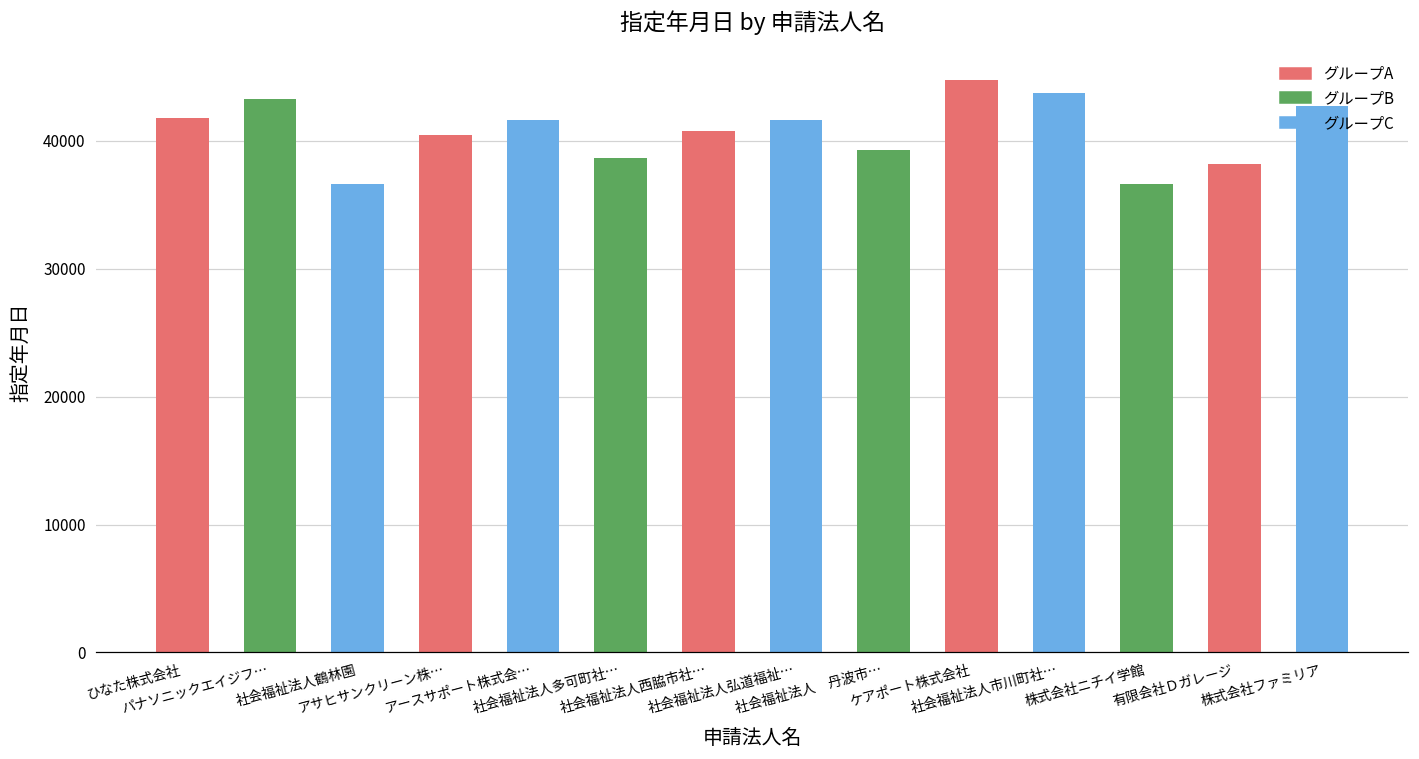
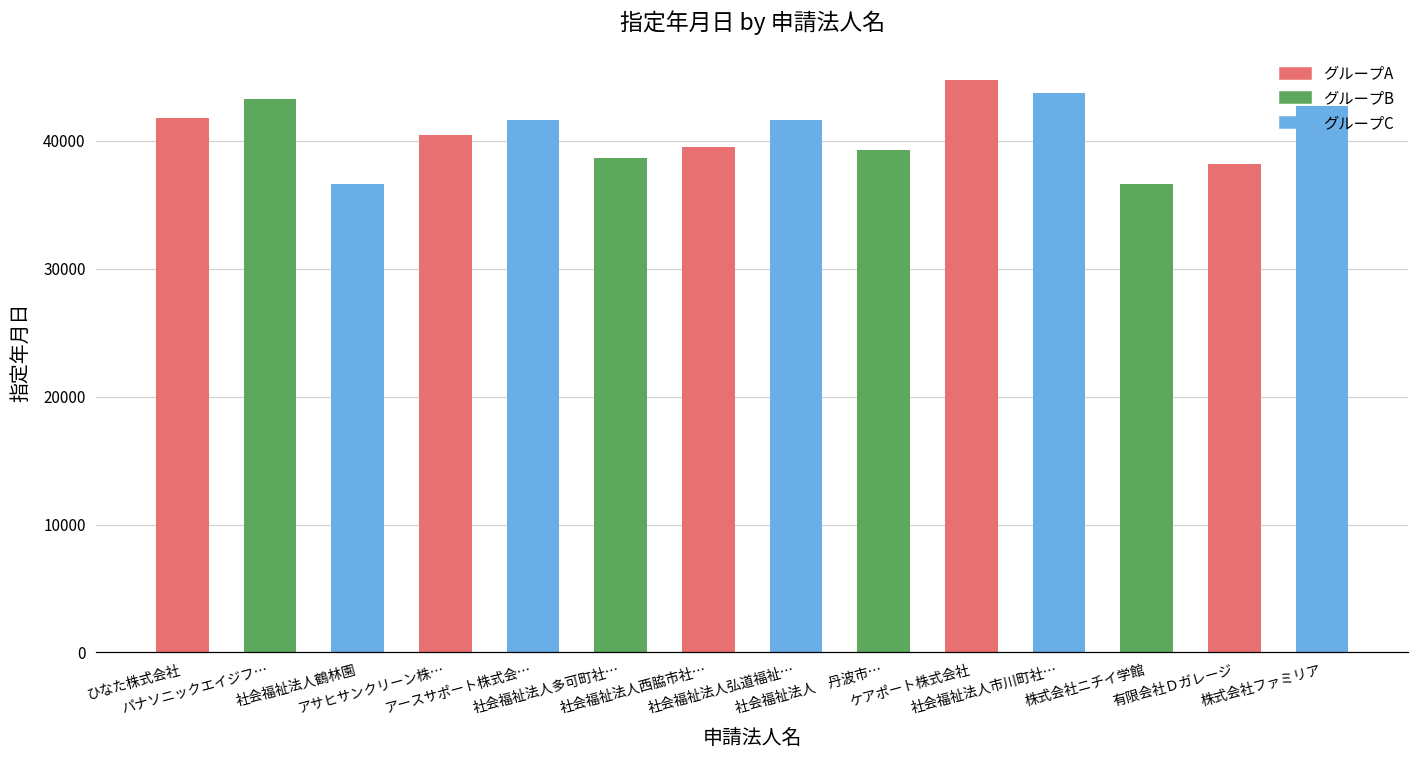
  {
    "ひなた株式会社": 41800,
    "パナソニックエイジフ…": 43300,
    "社会福祉法人鶴林園": 36600,
    "アサヒサンクリーン株…": 40500,
    "アースサポート株式会…": 41600,
    "社会福祉法人多可町社…": 38700,
-   "社会福祉法人西脇市社…": 40800,
+   "社会福祉法人西脇市社…": 39500,
    "社会福祉法人弘道福祉…": 41600,
    "社会福祉法人 丹波市…": 39300,
    "ケアポート株式会社": 44700,
    "社会福祉法人市川町社…": 43700,
    "株式会社ニチイ学館": 36600,
    "有限会社Ｄガレージ": 38200,
    "株式会社ファミリア": 42700
  }
